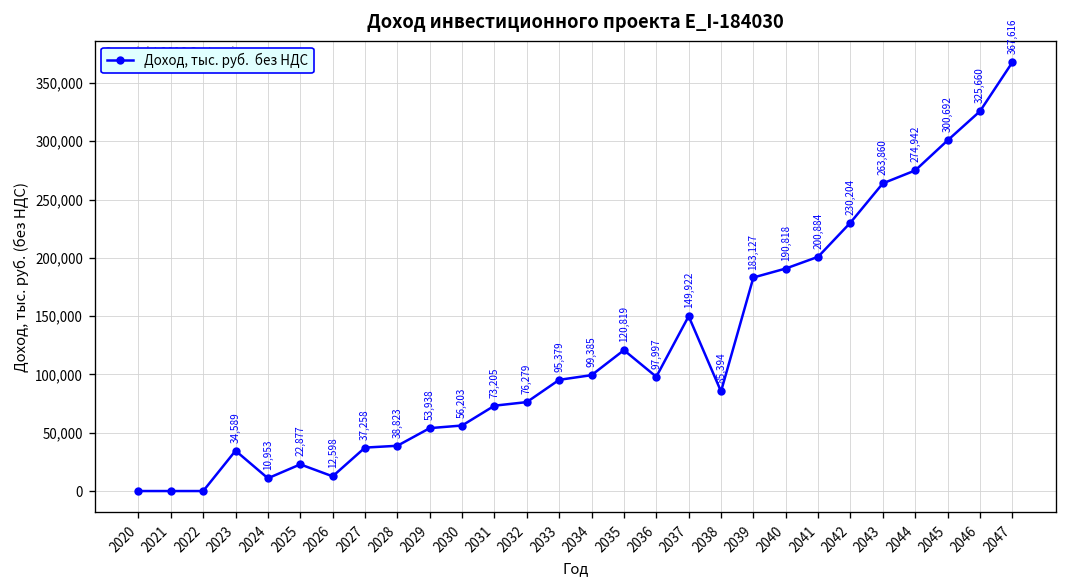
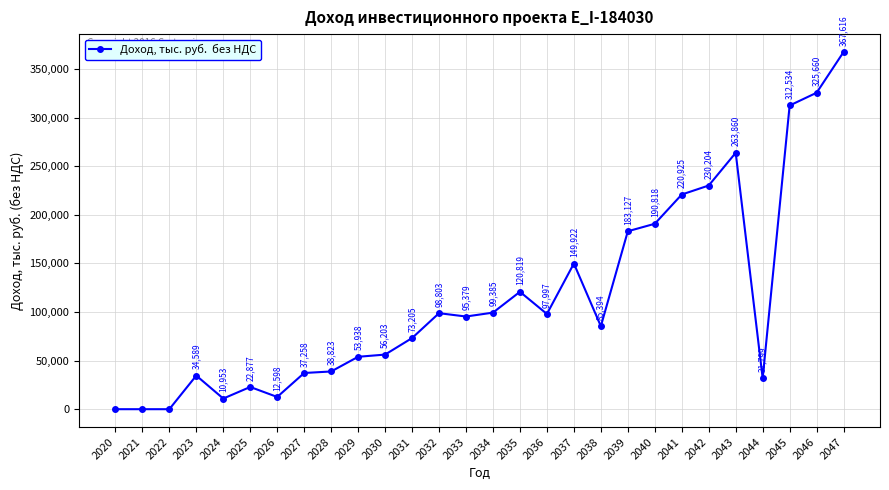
  {
    "2023": "34,589",
    "2024": "10,953",
    "2025": "22,877",
    "2026": "12,598",
    "2027": "37,258",
    "2028": "38,823",
    "2029": "53,938",
    "2030": "56,203",
    "2031": "73,205",
-   "2032": "76,279",
+   "2032": "98,803",
    "2033": "95,379",
    "2034": "99,385",
    "2035": "120,819",
    "2036": "97,997",
    "2037": "149,922",
    "2038": "85,394",
    "2039": "183,127",
    "2040": "190,818",
-   "2041": "200,884",
+   "2041": "220,925",
    "2042": "230,204",
    "2043": "263,860",
-   "2044": "274,942",
-   "2045": "300,692",
+   "2044": "31,799",
+   "2045": "312,534",
    "2046": "325,660",
    "2047": "367,616"
  }
